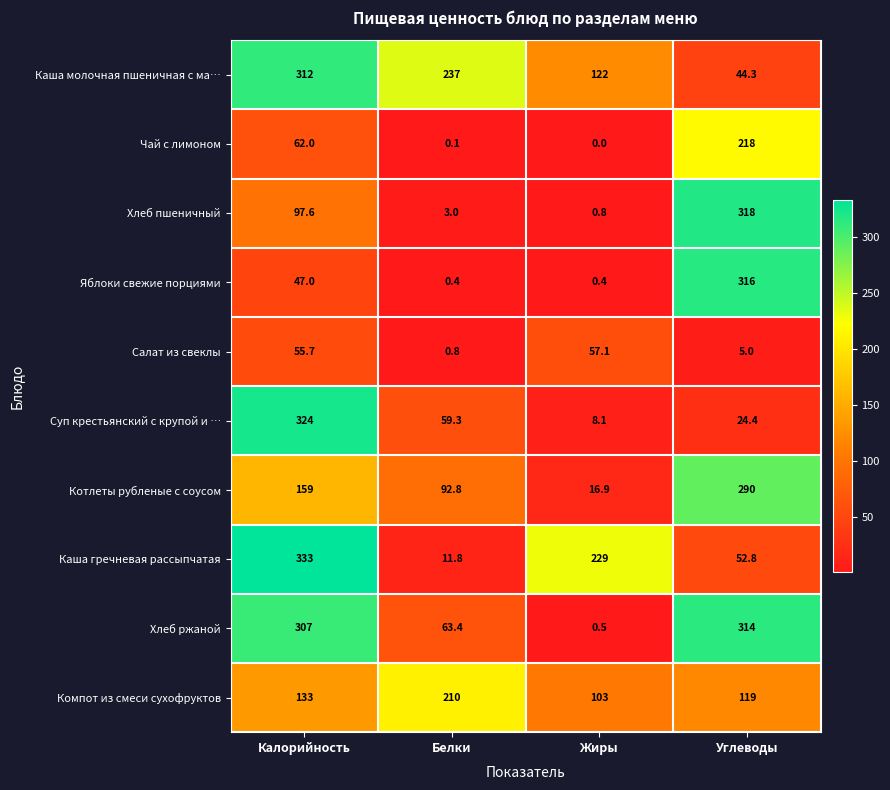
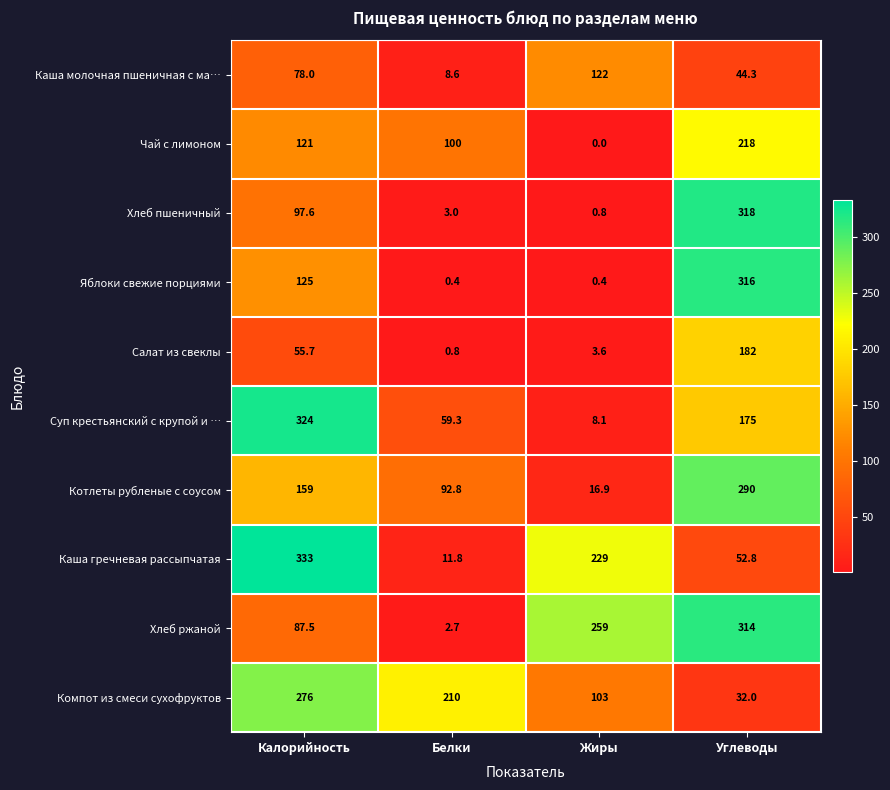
  {
    "Каша молочная пшеничная с ма…": {
-     "Калорийность": 312,
-     "Белки": 237,
+     "Калорийность": 78.0,
+     "Белки": 8.6,
      "Жиры": 122,
      "Углеводы": 44.3
    },
    "Чай с лимоном": {
-     "Калорийность": 62.0,
-     "Белки": 0.1,
+     "Калорийность": 121,
+     "Белки": 100,
      "Жиры": 0.0,
      "Углеводы": 218
    },
    "Хлеб пшеничный": {
      "Калорийность": 97.6,
      "Белки": 3.0,
      "Жиры": 0.8,
      "Углеводы": 318
    },
    "Яблоки свежие порциями": {
-     "Калорийность": 47.0,
+     "Калорийность": 125,
      "Белки": 0.4,
      "Жиры": 0.4,
      "Углеводы": 316
    },
    "Салат из свеклы": {
      "Калорийность": 55.7,
      "Белки": 0.8,
-     "Жиры": 57.1,
-     "Углеводы": 5.0
+     "Жиры": 3.6,
+     "Углеводы": 182
    },
    "Суп крестьянский с крупой и …": {
      "Калорийность": 324,
      "Белки": 59.3,
      "Жиры": 8.1,
-     "Углеводы": 24.4
+     "Углеводы": 175
    },
    "Котлеты рубленые с соусом": {
      "Калорийность": 159,
      "Белки": 92.8,
      "Жиры": 16.9,
      "Углеводы": 290
    },
    "Каша гречневая рассыпчатая": {
      "Калорийность": 333,
      "Белки": 11.8,
      "Жиры": 229,
      "Углеводы": 52.8
    },
    "Хлеб ржаной": {
-     "Калорийность": 307,
-     "Белки": 63.4,
-     "Жиры": 0.5,
+     "Калорийность": 87.5,
+     "Белки": 2.7,
+     "Жиры": 259,
      "Углеводы": 314
    },
    "Компот из смеси сухофруктов": {
-     "Калорийность": 133,
+     "Калорийность": 276,
      "Белки": 210,
      "Жиры": 103,
-     "Углеводы": 119
+     "Углеводы": 32.0
    }
  }
